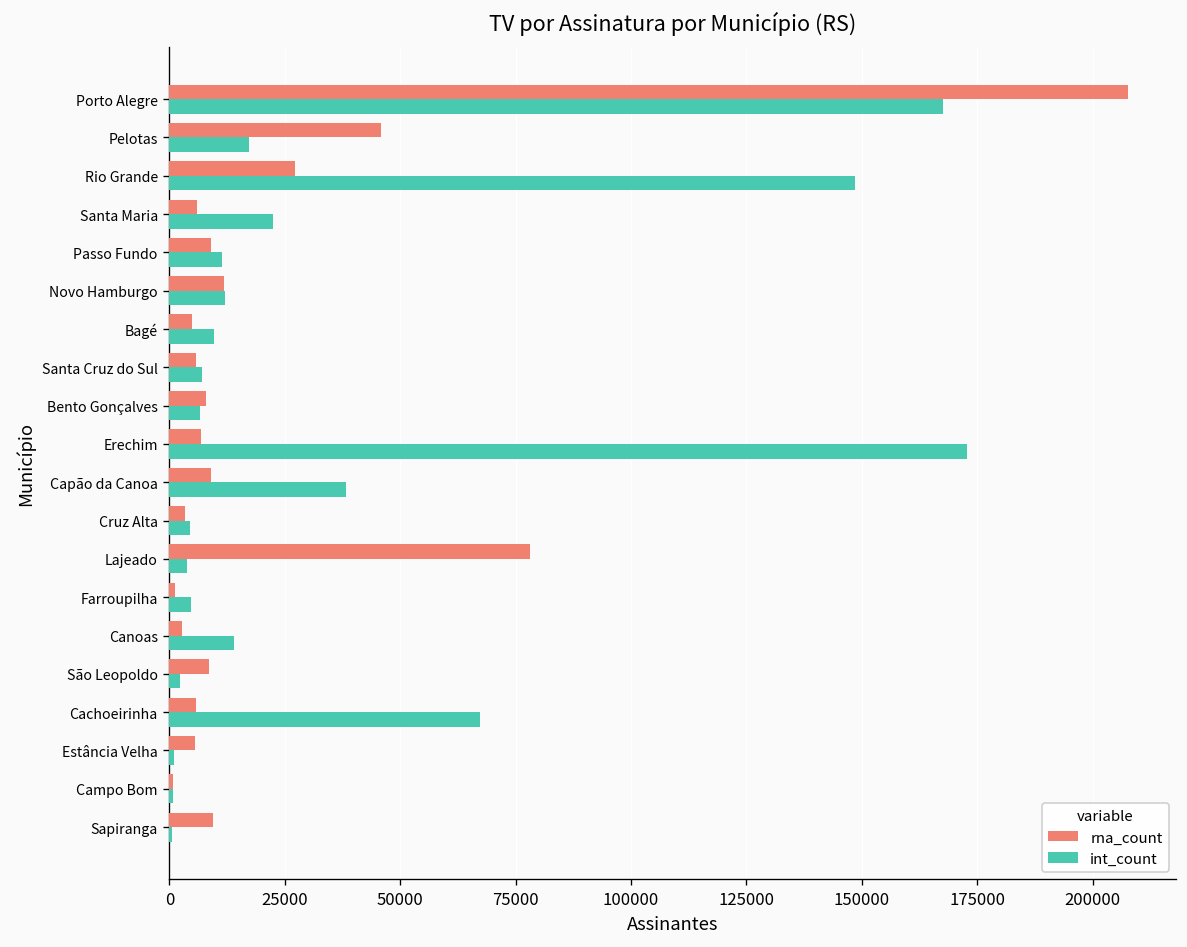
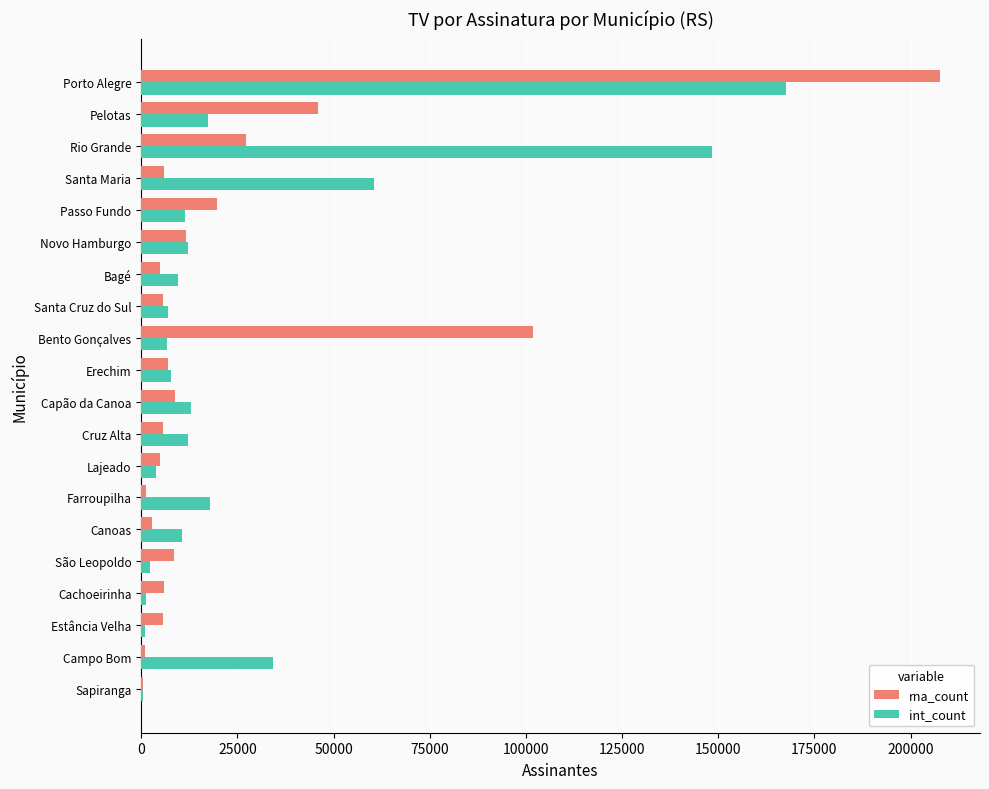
  {
    "rna_count": {
      "Porto Alegre": 208000,
      "Pelotas": 46000,
      "Rio Grande": 27000,
      "Santa Maria": 6000,
-     "Passo Fundo": 9000,
+     "Passo Fundo": 20000,
      "Novo Hamburgo": 12000,
      "Bagé": 5000,
      "Santa Cruz do Sul": 6000,
-     "Bento Gonçalves": 8000,
+     "Bento Gonçalves": 102000,
      "Erechim": 7000,
      "Capão da Canoa": 9000,
-     "Cruz Alta": 3000,
-     "Lajeado": 78000,
+     "Cruz Alta": 6000,
+     "Lajeado": 5000,
      "Farroupilha": 1000,
      "Canoas": 3000,
      "São Leopoldo": 9000,
      "Cachoeirinha": 6000,
      "Estância Velha": 6000,
      "Campo Bom": 1000,
-     "Sapiranga": 9000
+     "Sapiranga": 1000
    },
    "int_count": {
      "Porto Alegre": 168000,
      "Pelotas": 17000,
      "Rio Grande": 148000,
-     "Santa Maria": 23000,
+     "Santa Maria": 61000,
      "Passo Fundo": 11000,
      "Novo Hamburgo": 12000,
      "Bagé": 10000,
      "Santa Cruz do Sul": 7000,
      "Bento Gonçalves": 7000,
-     "Erechim": 173000,
-     "Capão da Canoa": 38000,
-     "Cruz Alta": 4000,
+     "Erechim": 8000,
+     "Capão da Canoa": 13000,
+     "Cruz Alta": 12000,
      "Lajeado": 4000,
-     "Farroupilha": 5000,
-     "Canoas": 14000,
+     "Farroupilha": 18000,
+     "Canoas": 11000,
      "São Leopoldo": 2000,
-     "Cachoeirinha": 67000,
+     "Cachoeirinha": 1000,
      "Estância Velha": 1000,
-     "Campo Bom": 1000
+     "Campo Bom": 34000
    }
  }
